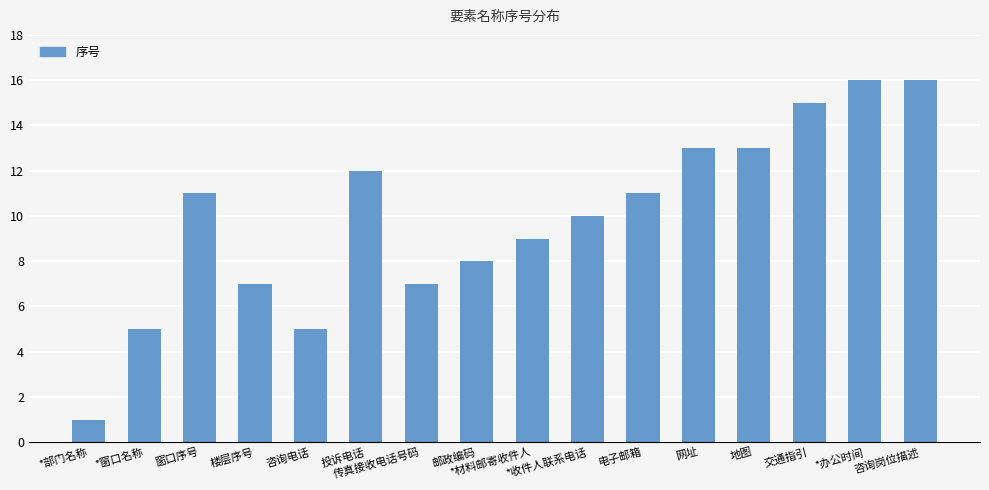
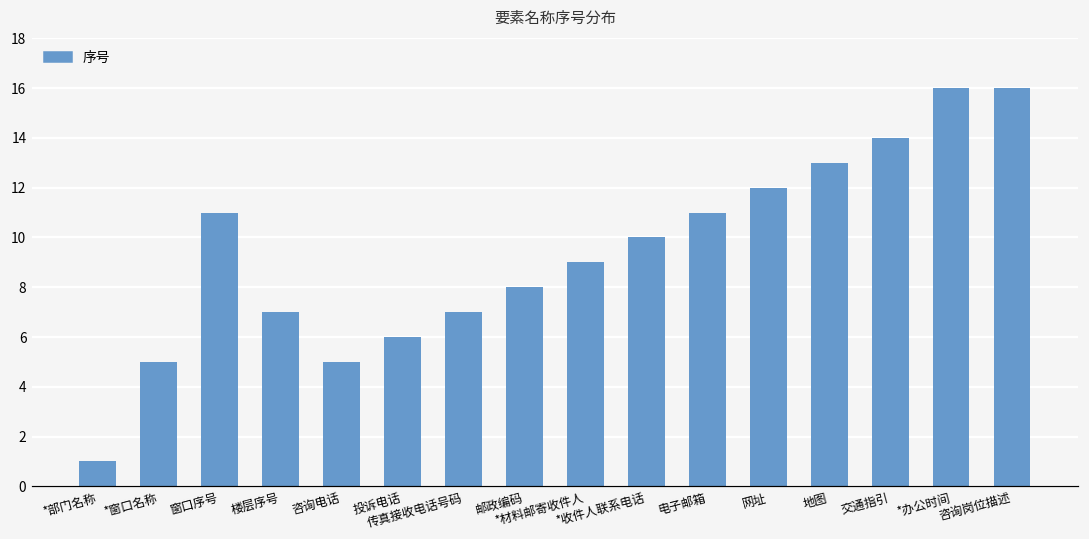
  {
    "*部门名称": 1,
    "*窗口名称": 5,
    "窗口序号": 11,
    "楼层序号": 7,
    "咨询电话": 5,
-   "投诉电话": 12,
+   "投诉电话": 6,
    "传真接收电话号码": 7,
    "邮政编码": 8,
    "*材料邮寄收件人": 9,
    "*收件人联系电话": 10,
    "电子邮箱": 11,
-   "网址": 13,
+   "网址": 12,
    "地图": 13,
-   "交通指引": 15,
+   "交通指引": 14,
    "*办公时间": 16,
    "咨询岗位描述": 16
  }
